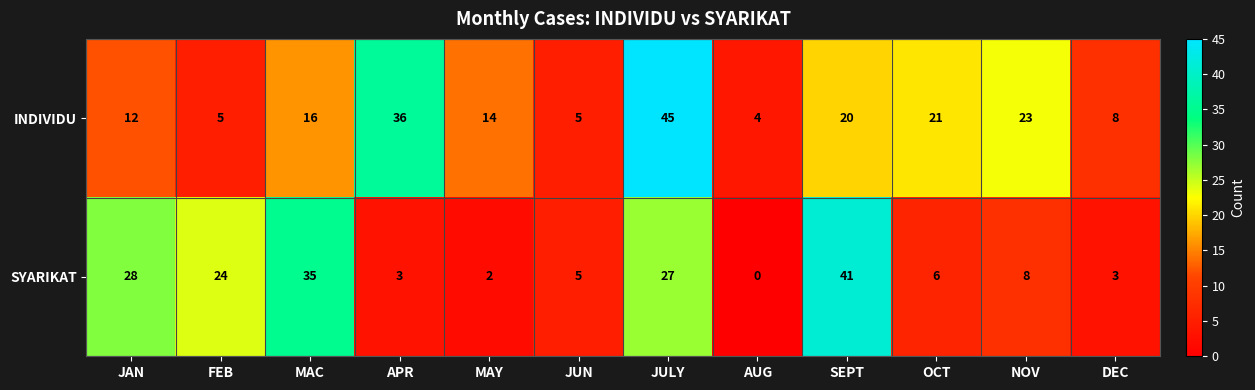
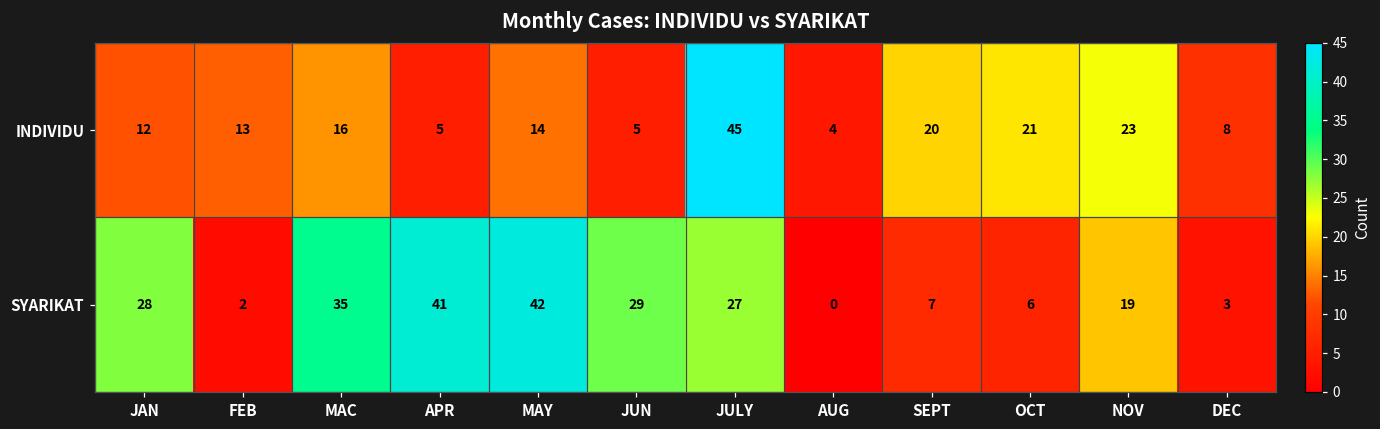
  {
    "INDIVIDU": {
      "JAN": 12,
-     "FEB": 5,
+     "FEB": 13,
      "MAC": 16,
-     "APR": 36,
+     "APR": 5,
      "MAY": 14,
      "JUN": 5,
      "JULY": 45,
      "AUG": 4,
      "SEPT": 20,
      "OCT": 21,
      "NOV": 23,
      "DEC": 8
    },
    "SYARIKAT": {
      "JAN": 28,
-     "FEB": 24,
+     "FEB": 2,
      "MAC": 35,
-     "APR": 3,
-     "MAY": 2,
-     "JUN": 5,
+     "APR": 41,
+     "MAY": 42,
+     "JUN": 29,
      "JULY": 27,
      "AUG": 0,
-     "SEPT": 41,
+     "SEPT": 7,
      "OCT": 6,
-     "NOV": 8,
+     "NOV": 19,
      "DEC": 3
    }
  }
